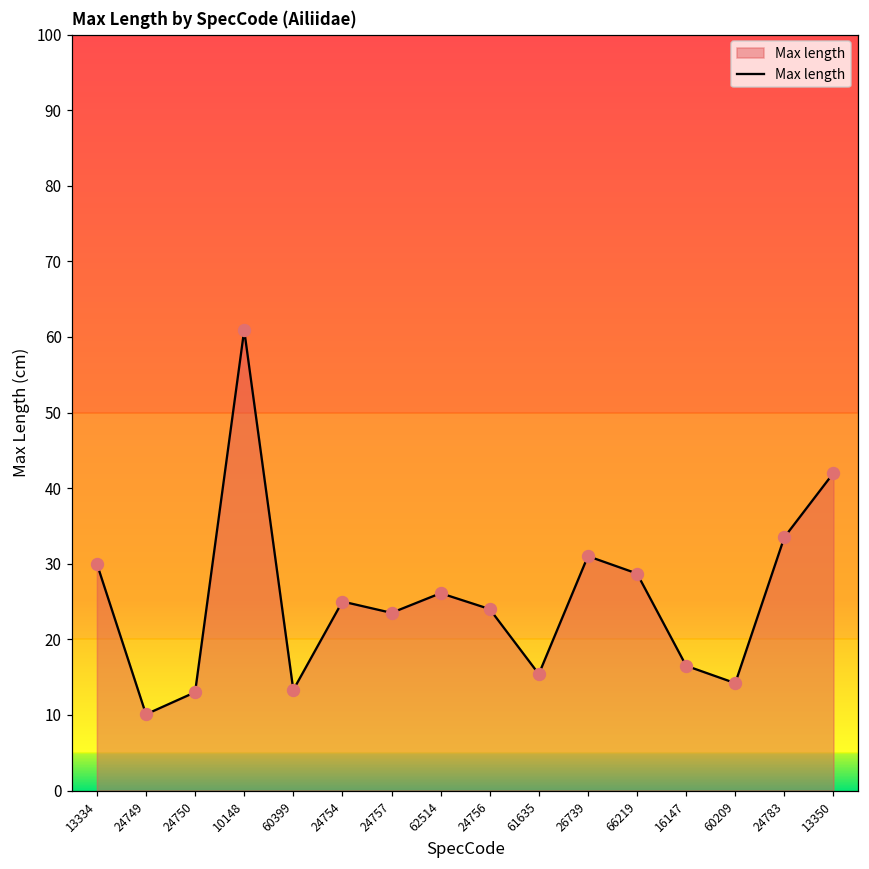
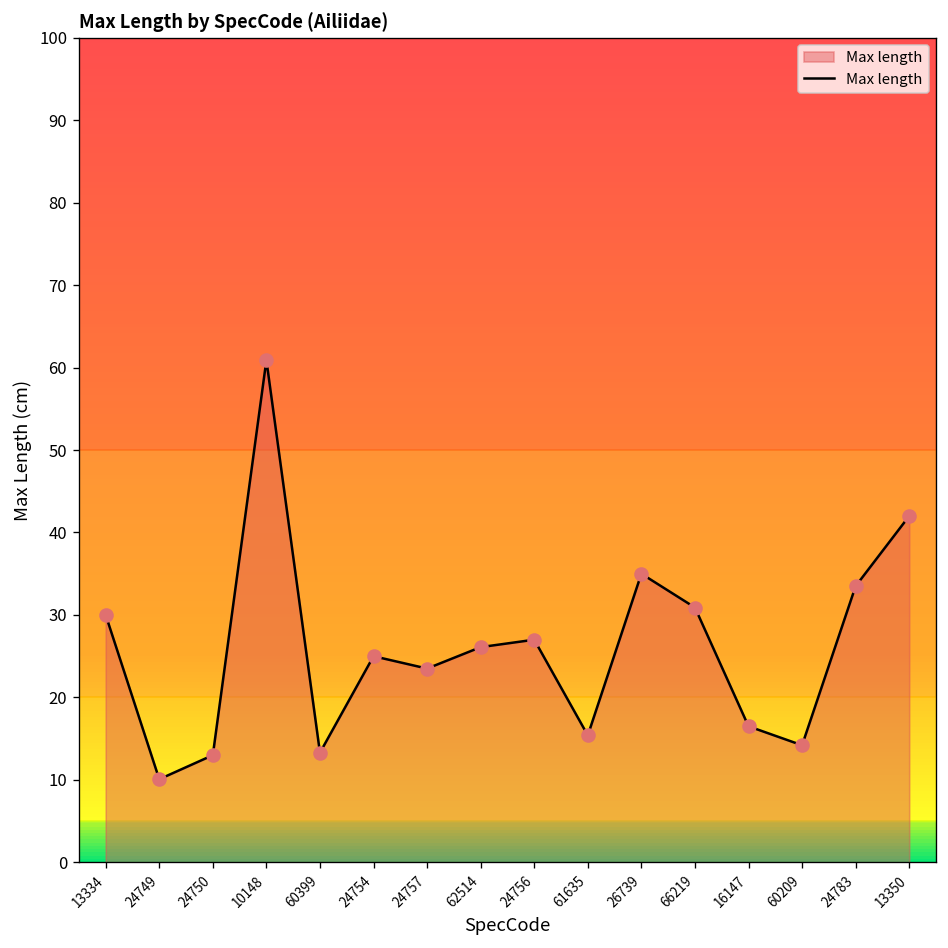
  {
    "13334": 30,
    "24754": 25,
    "24757": 24,
    "62514": 26,
-   "24756": 24,
-   "26739": 31,
-   "66219": 29,
+   "24756": 27,
+   "26739": 35,
+   "66219": 31,
    "24783": 34,
    "13350": 42
  }
